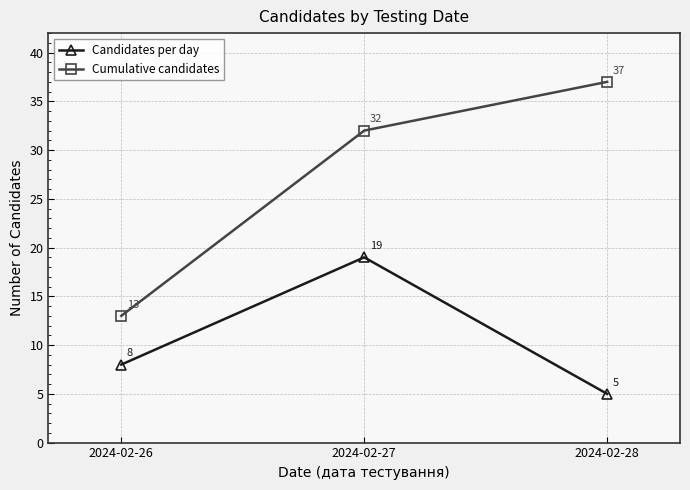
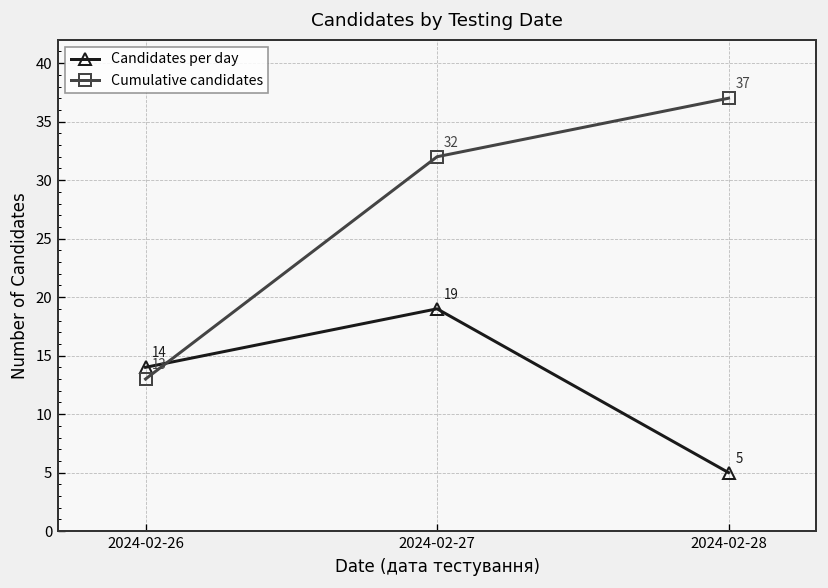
  {
    "Candidates per day": {
-     "2024-02-26": 8,
+     "2024-02-26": 14,
      "2024-02-27": 19,
      "2024-02-28": 5
    },
    "Cumulative candidates": {
      "2024-02-26": 13,
      "2024-02-27": 32,
      "2024-02-28": 37
    }
  }
